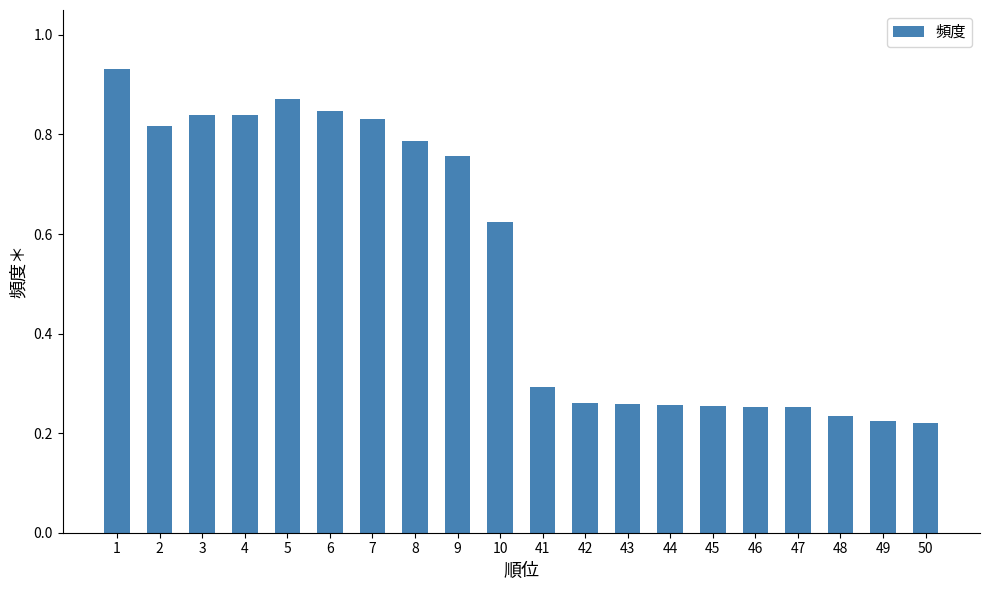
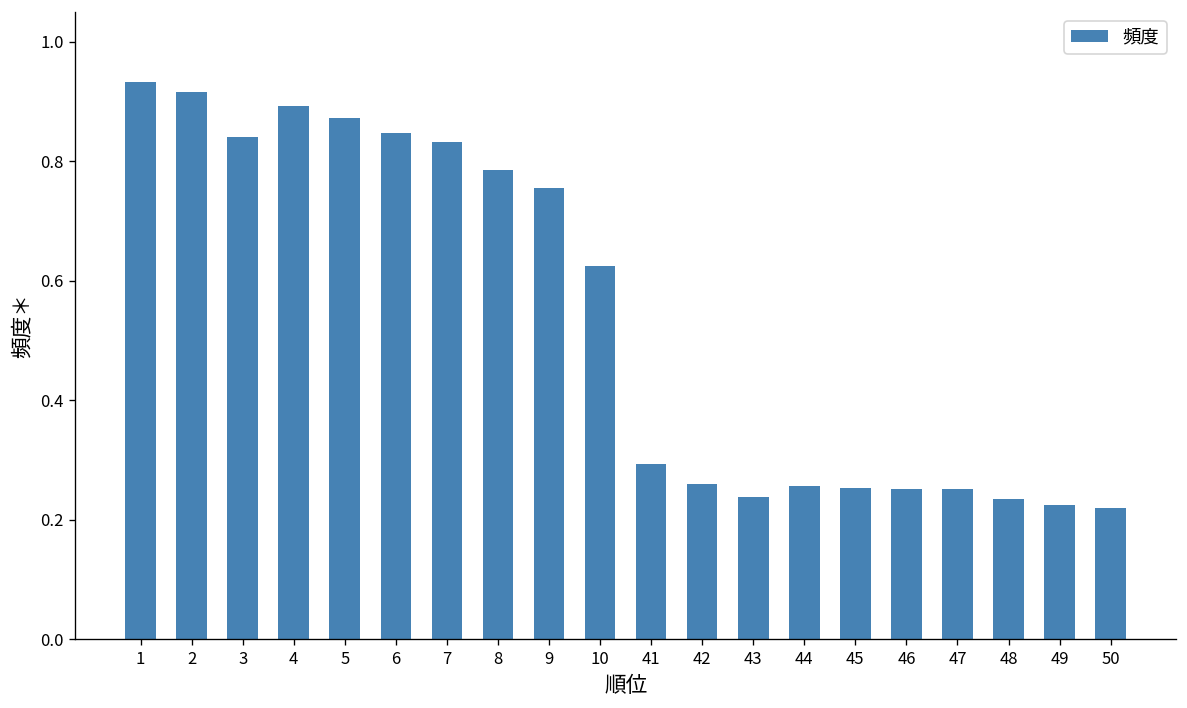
  {
    "1": 0.93,
-   "2": 0.82,
+   "2": 0.92,
    "3": 0.84,
-   "4": 0.84,
+   "4": 0.89,
    "5": 0.87,
    "6": 0.85,
    "7": 0.83,
    "8": 0.79,
    "9": 0.76,
    "10": 0.62,
    "41": 0.29,
    "42": 0.26,
-   "43": 0.26,
+   "43": 0.24,
    "44": 0.26,
    "45": 0.25,
    "46": 0.25,
    "47": 0.25,
    "48": 0.23,
    "49": 0.22,
    "50": 0.22
  }
